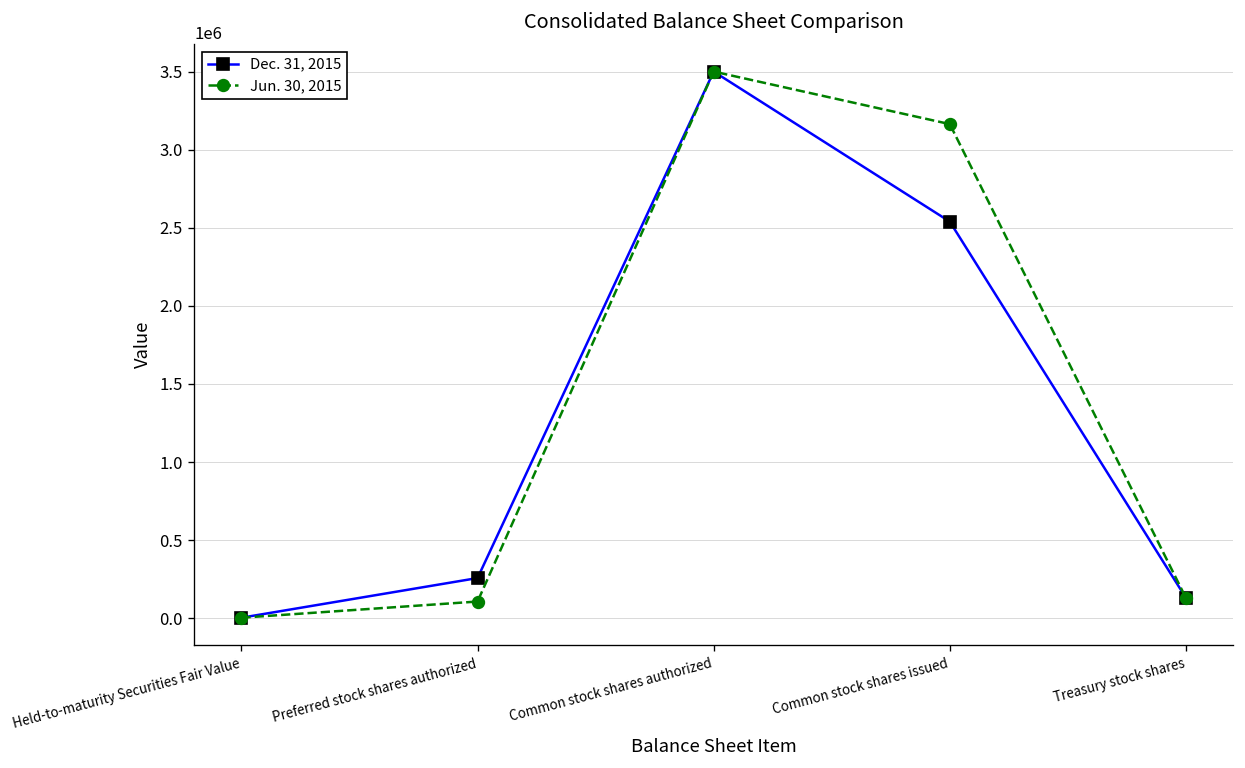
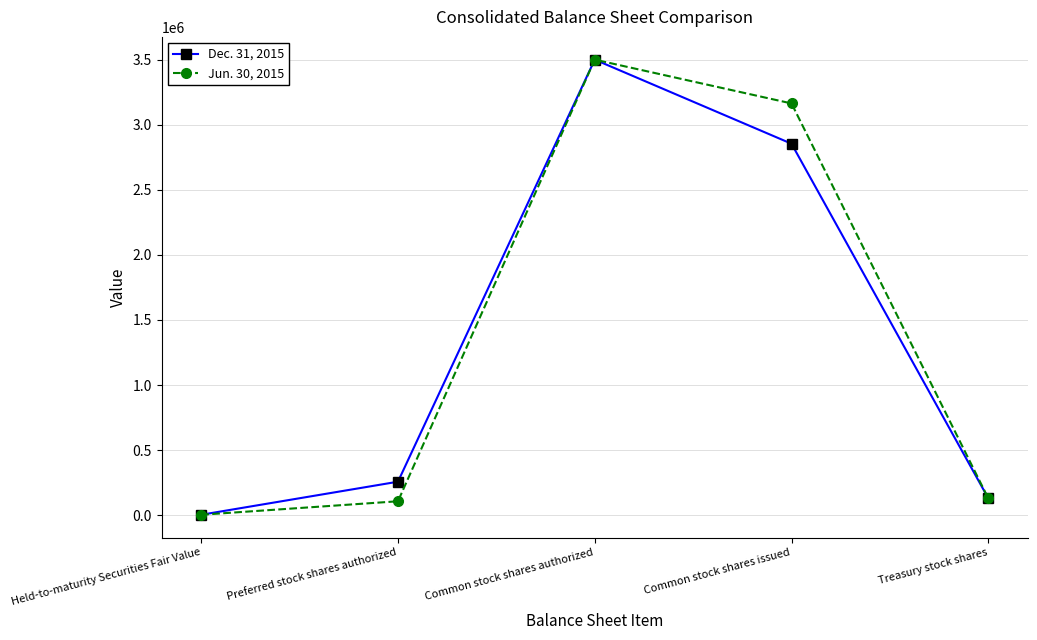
  {
    "Dec. 31, 2015": {
      "Preferred stock shares authorized": 260000,
-     "Common stock shares issued": 2540000
+     "Common stock shares issued": 2850000
    },
    "Jun. 30, 2015": {
      "Preferred stock shares authorized": 110000,
      "Common stock shares issued": 3160000
    }
  }
